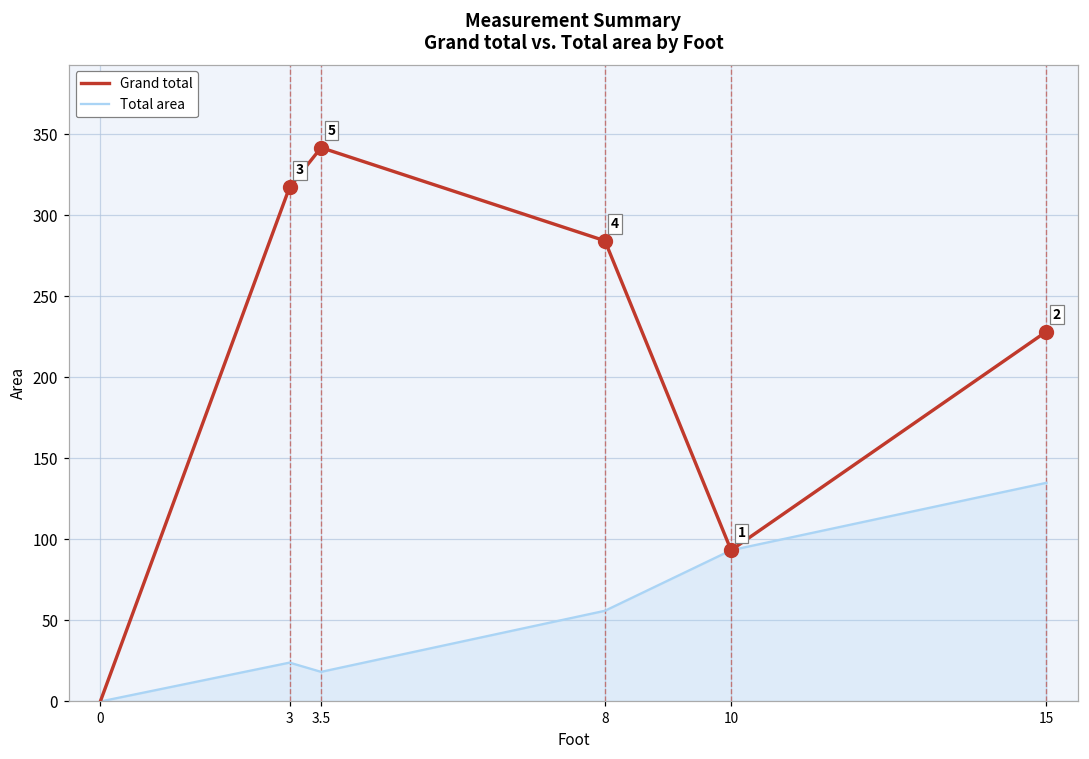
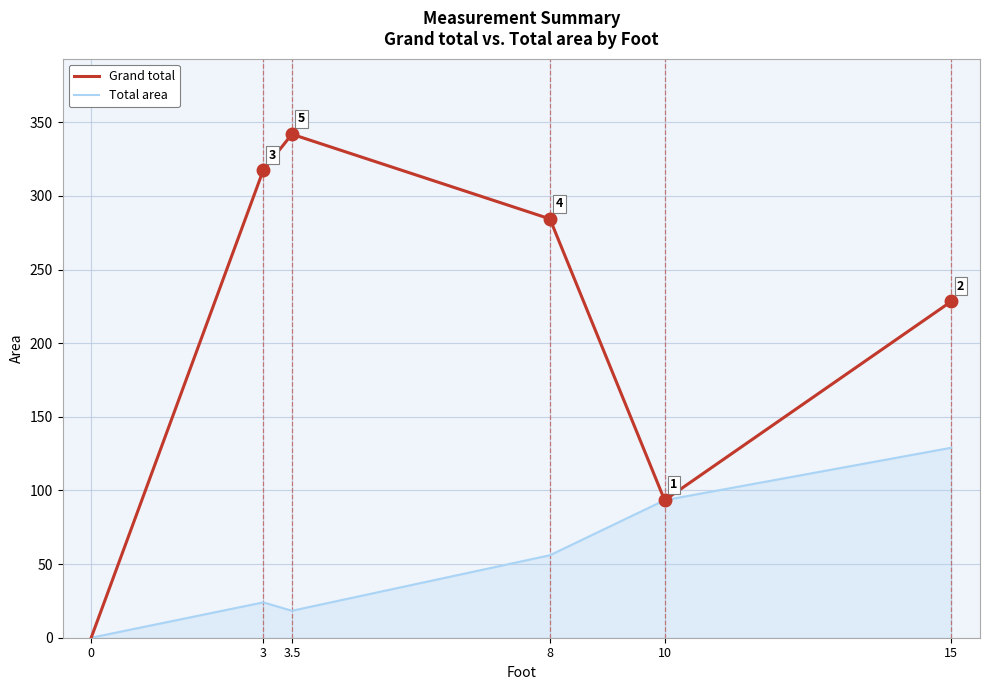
  {
    "Total area": {
      "3": 24,
      "3.5": 18,
      "8": 56,
-     "15": 135
+     "15": 129
    }
  }
